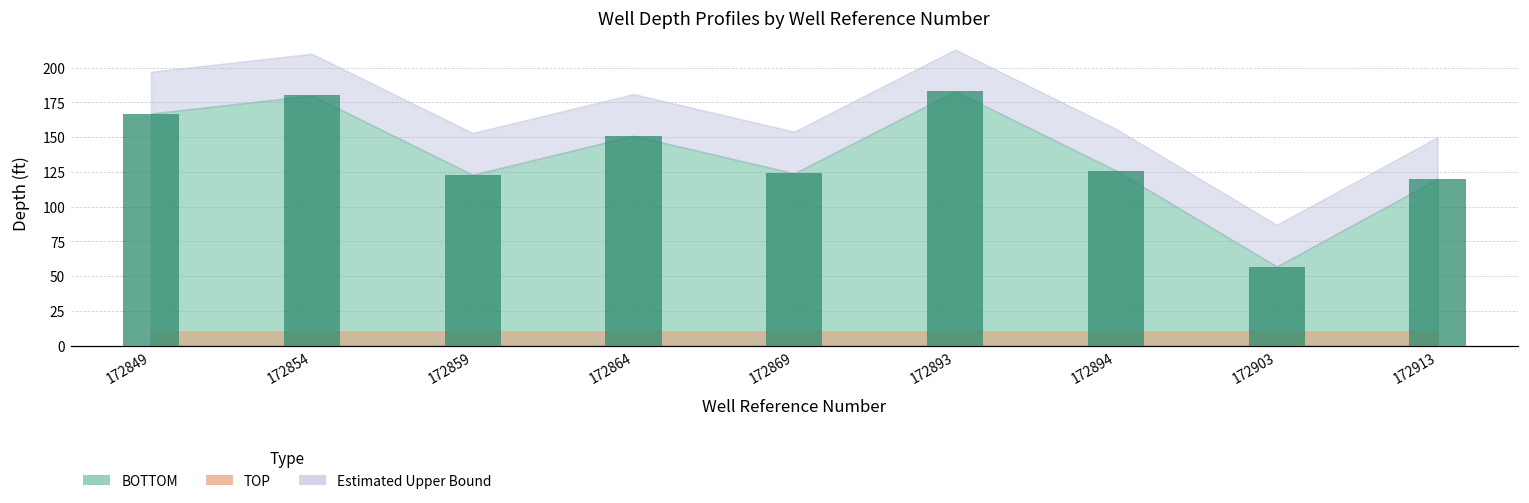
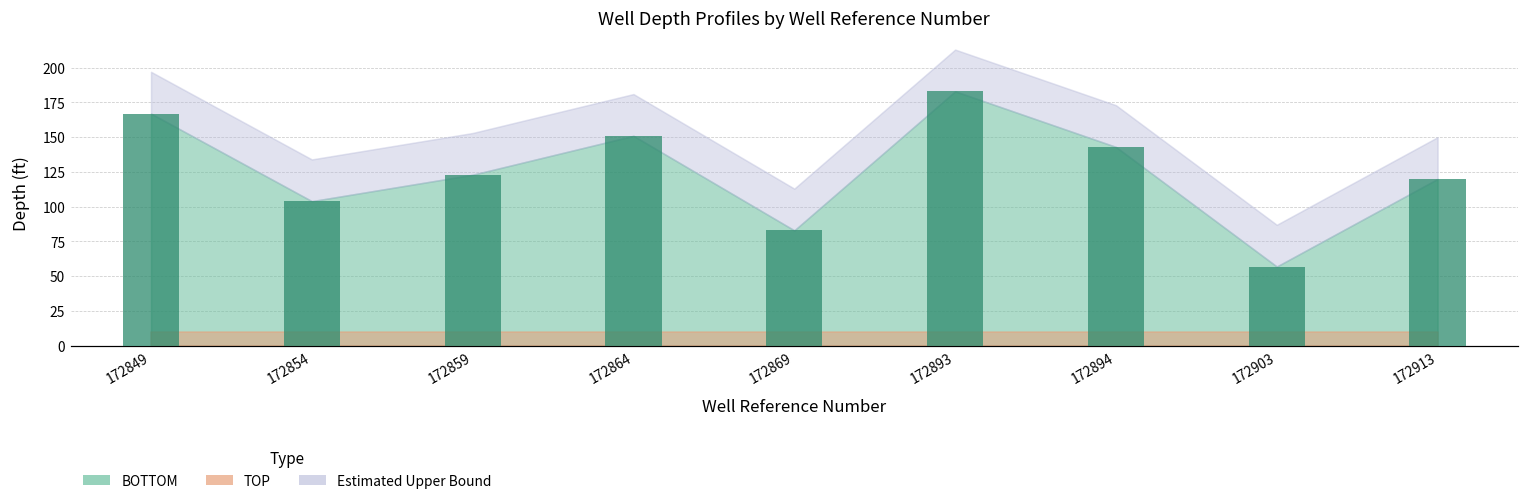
  {
    "BOTTOM": {
      "172849": 167,
-     "172854": 180,
+     "172854": 104,
      "172859": 123,
      "172864": 151,
-     "172869": 124,
+     "172869": 83,
      "172893": 183,
-     "172894": 126,
+     "172894": 143,
      "172903": 57,
      "172913": 120
    },
    "TOP": {
      "172849": 10,
      "172854": 10,
      "172859": 10,
      "172864": 10,
      "172869": 10,
      "172893": 10,
      "172894": 10,
      "172903": 10,
      "172913": 10
    },
    "Estimated Upper Bound": {
      "172849": 30,
      "172854": 30,
      "172859": 30,
      "172864": 30,
      "172869": 30,
      "172893": 30,
      "172894": 30,
      "172903": 30,
      "172913": 30
    }
  }
